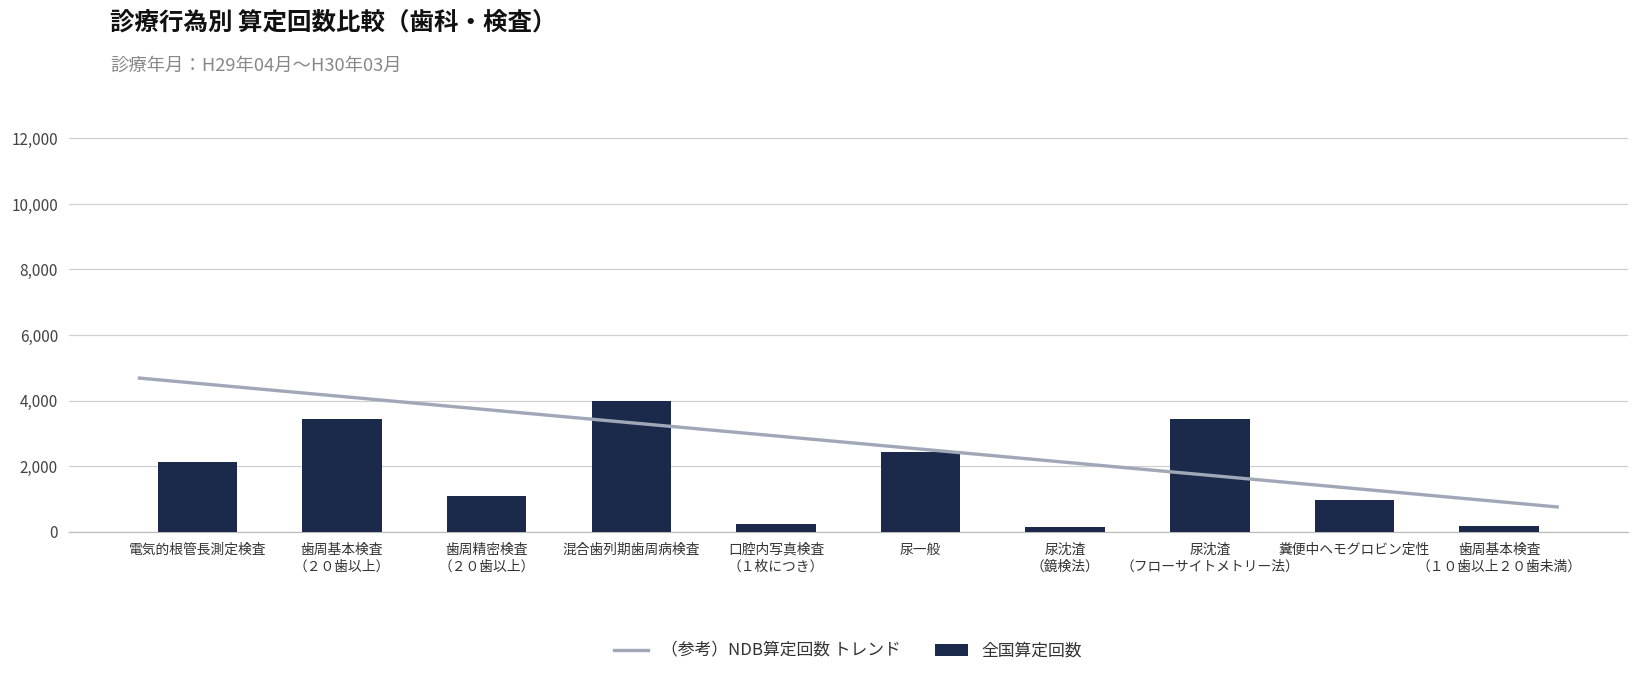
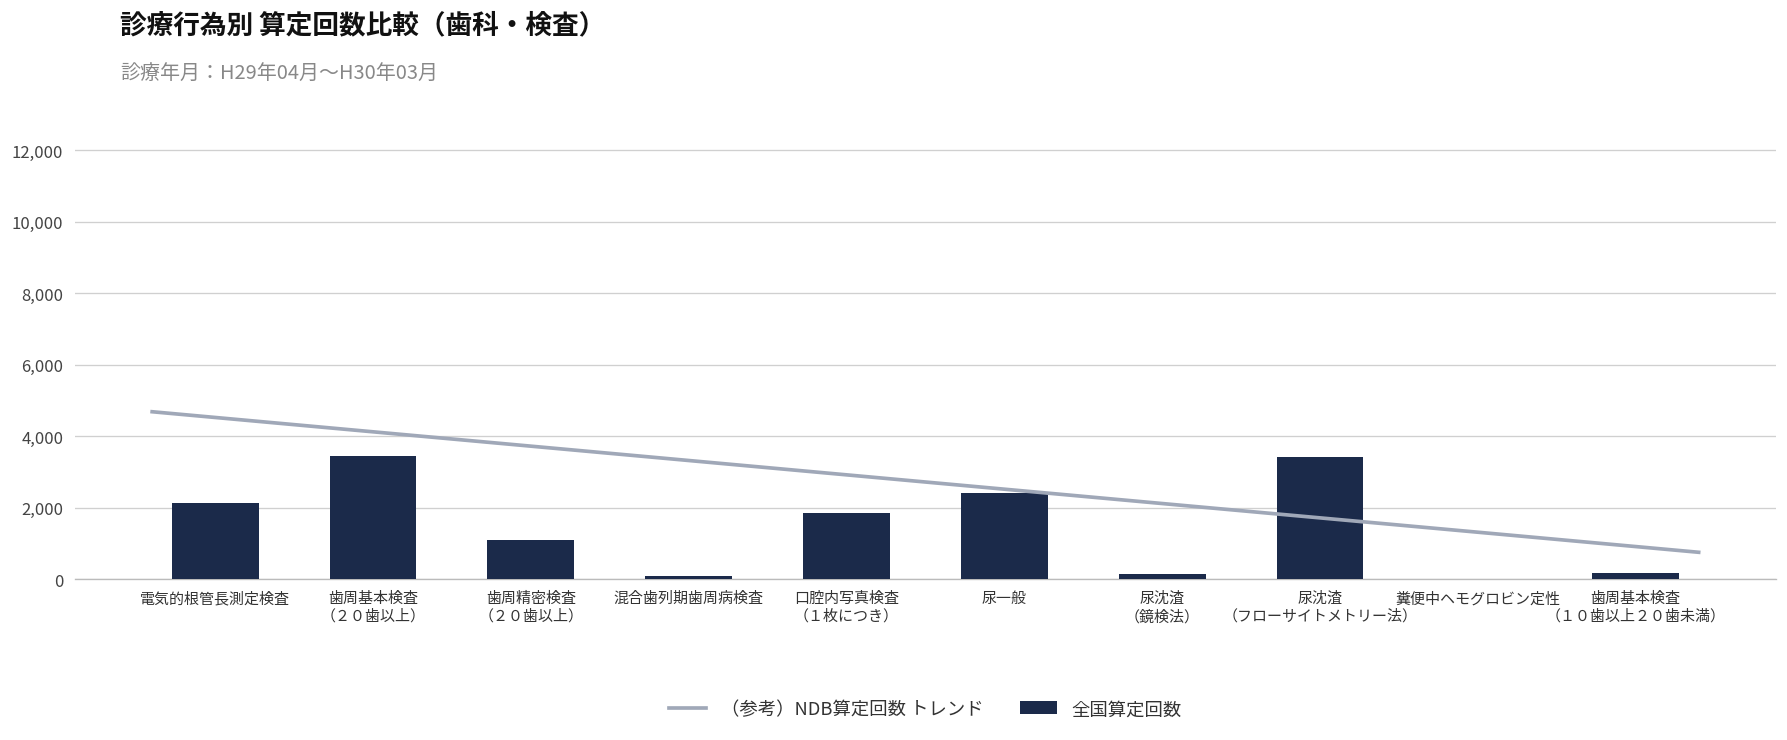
  {
    "全国算定回数": {
      "電気的根管長測定検査": "2,100",
      "歯周基本検査 （２０歯以上）": "3,500",
      "歯周精密検査 （２０歯以上）": "1,100",
-     "混合歯列期歯周病検査": "4,000",
-     "口腔内写真検査 （１枚につき）": "200",
+     "混合歯列期歯周病検査": "100",
+     "口腔内写真検査 （１枚につき）": "1,800",
      "尿一般": "2,400",
      "尿沈渣 （鏡検法）": "200",
      "尿沈渣 （フローサイトメトリー法）": "3,400",
-     "糞便中ヘモグロビン定性": "1,000",
+     "糞便中ヘモグロビン定性": "0",
      "歯周基本検査 （１０歯以上２０歯未満）": "200"
    }
  }
